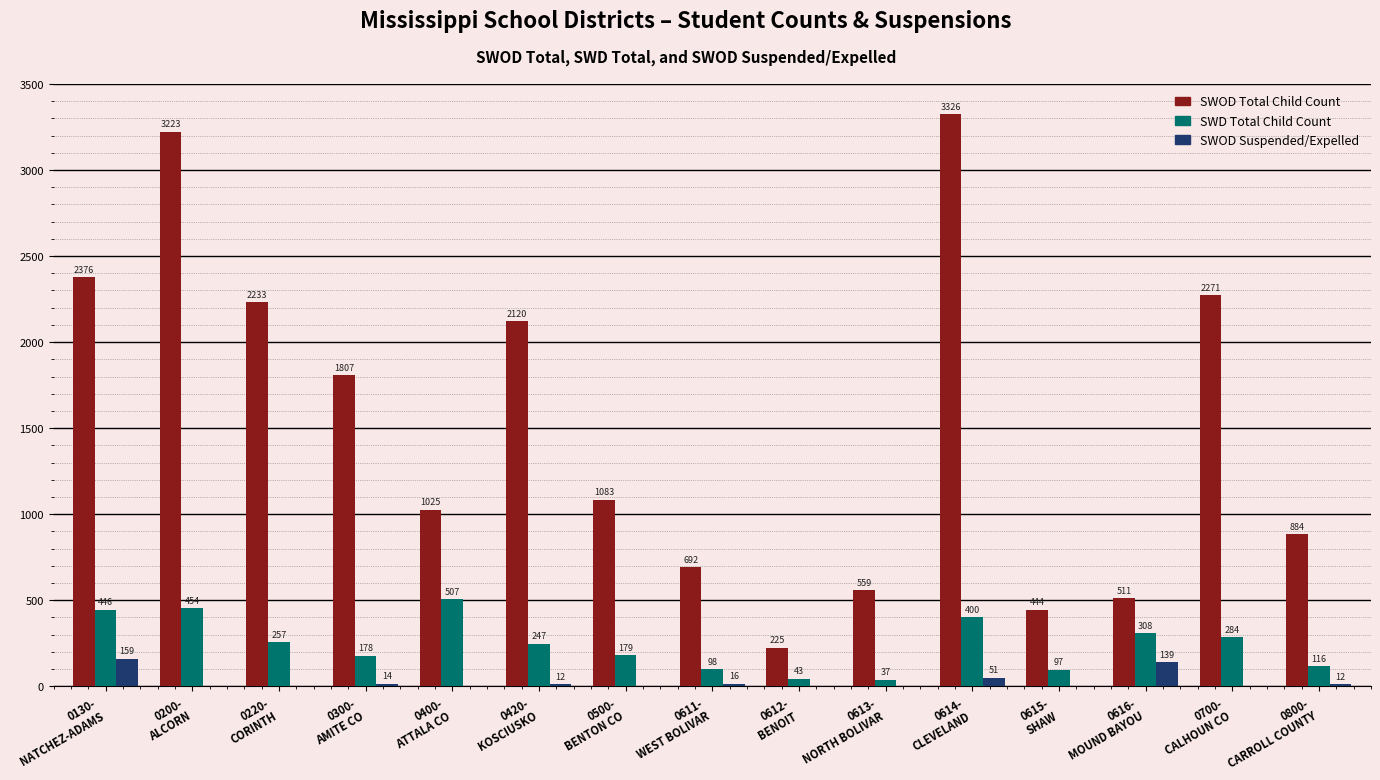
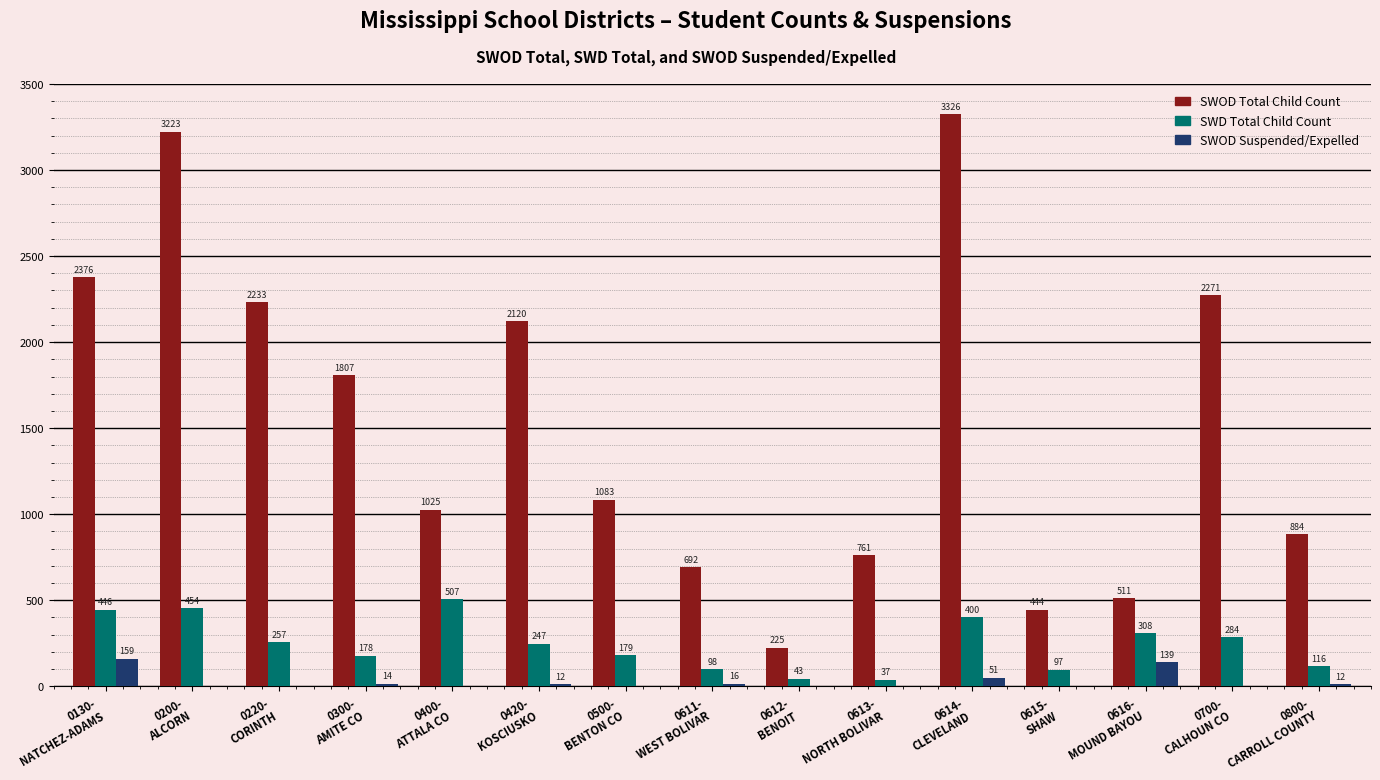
  {
    "SWOD Total Child Count": {
      "0130- NATCHEZ-ADAMS": 2376,
      "0200- ALCORN": 3223,
      "0220- CORINTH": 2233,
      "0300- AMITE CO": 1807,
      "0400- ATTALA CO": 1025,
      "0420- KOSCIUSKO": 2120,
      "0500- BENTON CO": 1083,
      "0611- WEST BOLIVAR": 692,
      "0612- BENOIT": 225,
-     "0613- NORTH BOLIVAR": 559,
+     "0613- NORTH BOLIVAR": 761,
      "0614- CLEVELAND": 3326,
      "0615- SHAW": 444,
      "0616- MOUND BAYOU": 511,
      "0700- CALHOUN CO": 2271,
      "0800- CARROLL COUNTY": 884
    },
    "SWD Total Child Count": {
      "0130- NATCHEZ-ADAMS": 446,
      "0200- ALCORN": 454,
      "0220- CORINTH": 257,
      "0300- AMITE CO": 178,
      "0400- ATTALA CO": 507,
      "0420- KOSCIUSKO": 247,
      "0500- BENTON CO": 179,
      "0611- WEST BOLIVAR": 98,
      "0612- BENOIT": 43,
      "0613- NORTH BOLIVAR": 37,
      "0614- CLEVELAND": 400,
      "0615- SHAW": 97,
      "0616- MOUND BAYOU": 308,
      "0700- CALHOUN CO": 284,
      "0800- CARROLL COUNTY": 116
    },
    "SWOD Suspended/Expelled": {
      "0130- NATCHEZ-ADAMS": 159,
      "0300- AMITE CO": 14,
      "0420- KOSCIUSKO": 12,
      "0611- WEST BOLIVAR": 16,
      "0614- CLEVELAND": 51,
      "0616- MOUND BAYOU": 139,
      "0800- CARROLL COUNTY": 12
    }
  }
